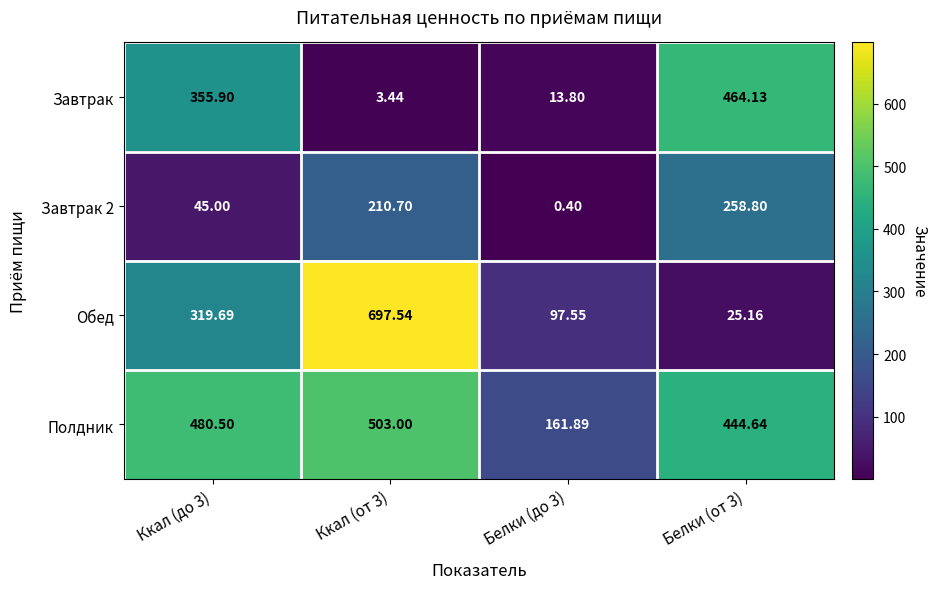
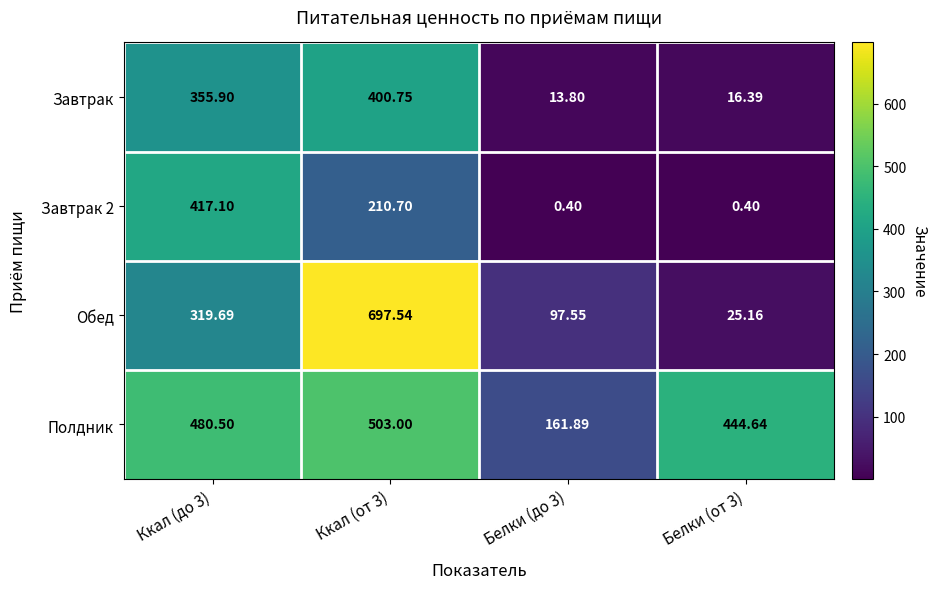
  {
    "Завтрак": {
      "Ккал (до 3)": 355.90,
-     "Ккал (от 3)": 3.44,
+     "Ккал (от 3)": 400.75,
      "Белки (до 3)": 13.80,
-     "Белки (от 3)": 464.13
+     "Белки (от 3)": 16.39
    },
    "Завтрак 2": {
-     "Ккал (до 3)": 45.00,
+     "Ккал (до 3)": 417.10,
      "Ккал (от 3)": 210.70,
      "Белки (до 3)": 0.40,
-     "Белки (от 3)": 258.80
+     "Белки (от 3)": 0.40
    },
    "Обед": {
      "Ккал (до 3)": 319.69,
      "Ккал (от 3)": 697.54,
      "Белки (до 3)": 97.55,
      "Белки (от 3)": 25.16
    },
    "Полдник": {
      "Ккал (до 3)": 480.50,
      "Ккал (от 3)": 503.00,
      "Белки (до 3)": 161.89,
      "Белки (от 3)": 444.64
    }
  }
